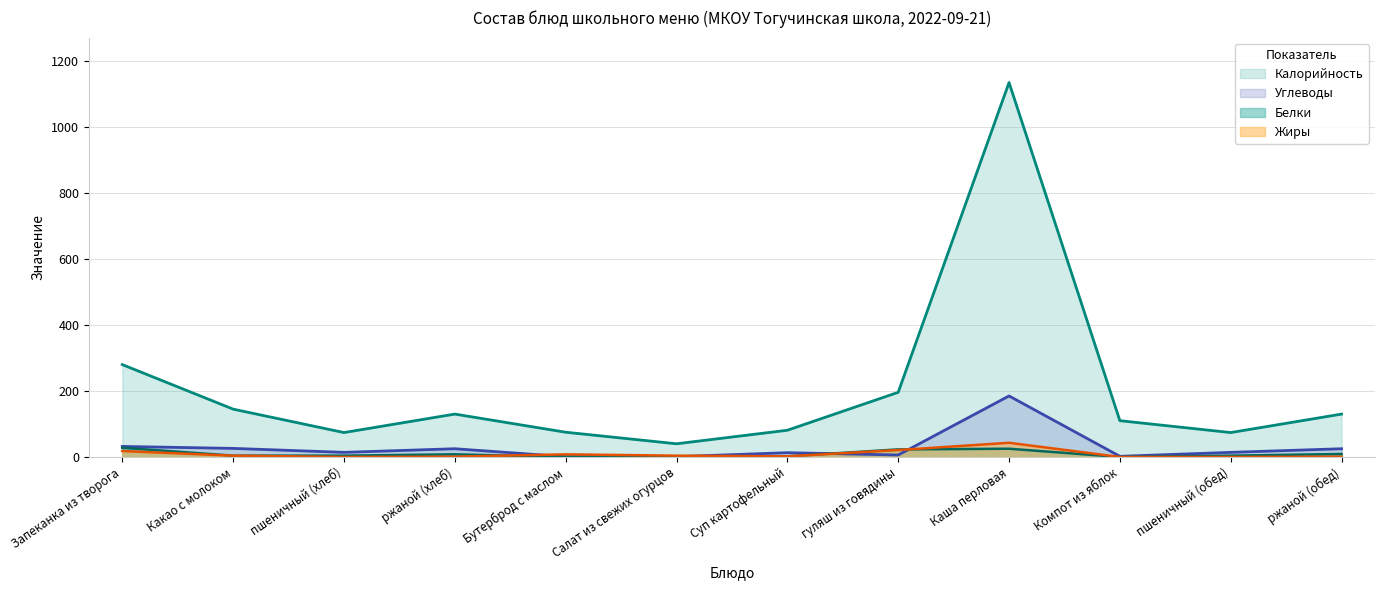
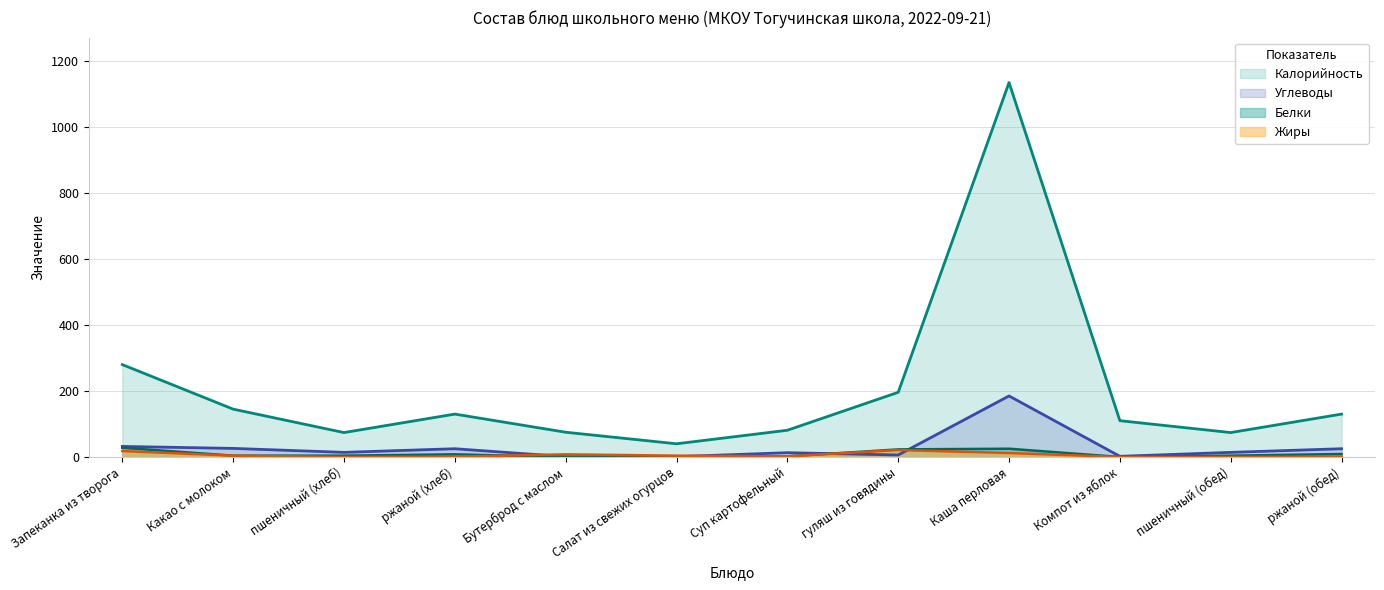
  {
    "Жиры": {
      "Запеканка из творога": 20,
-     "Каша перловая": 40,
+     "Каша перловая": 10,
      "ржаной (обед)": 0
    }
  }
